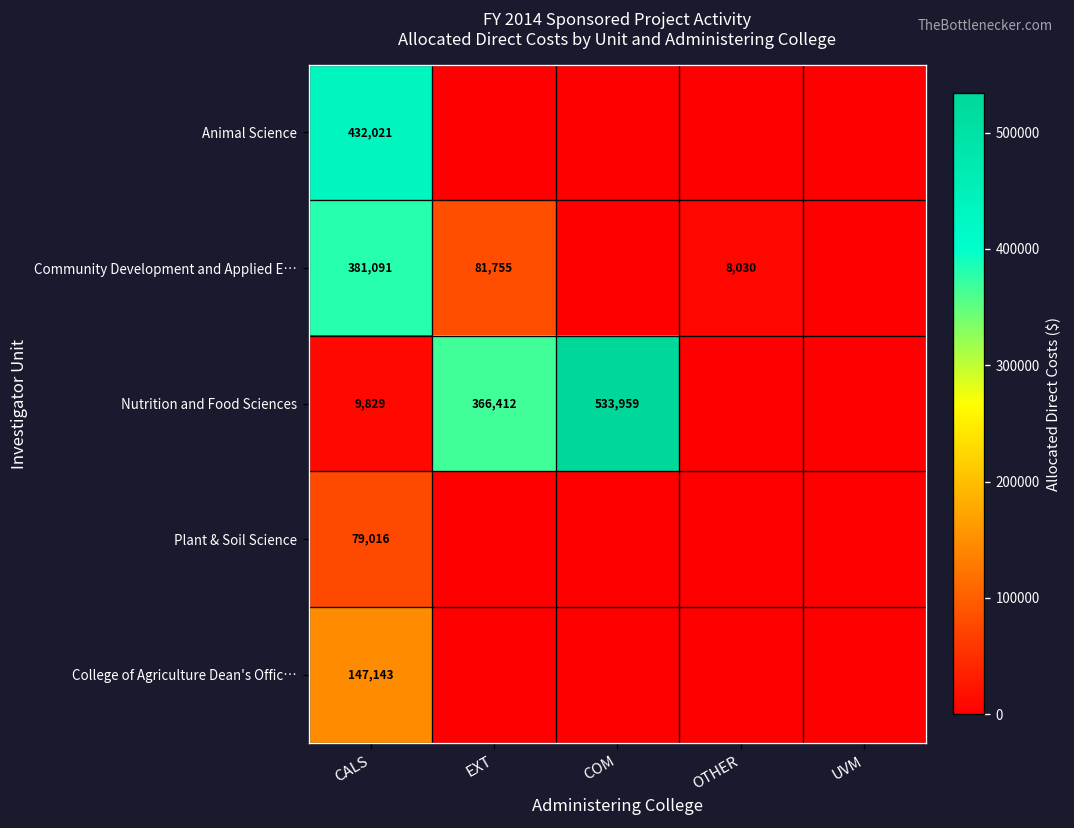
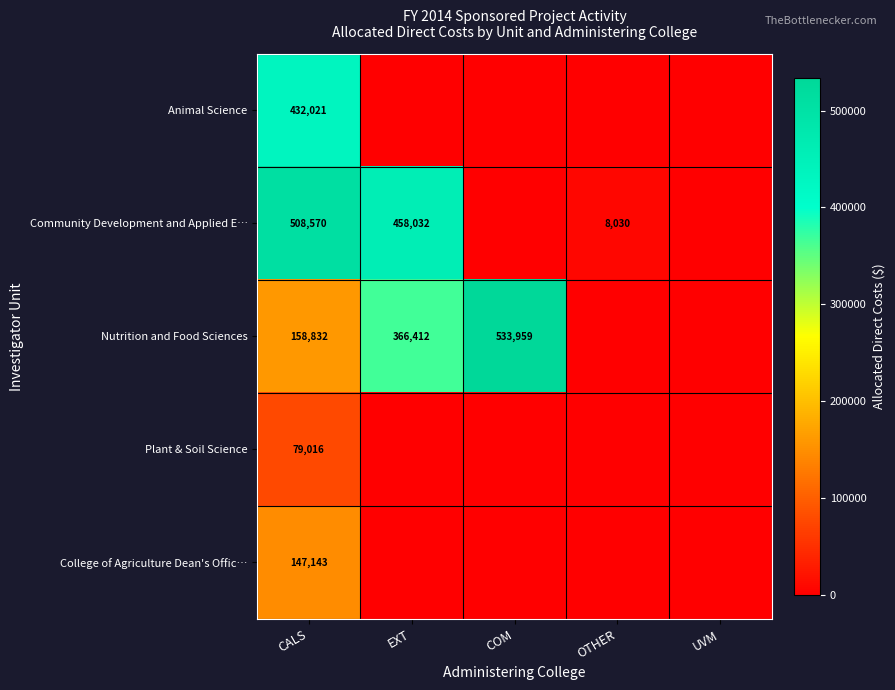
  {
    "Animal Science": {
      "CALS": "432,021"
    },
    "Community Development and Applied E…": {
-     "CALS": "381,091",
-     "EXT": "81,755",
+     "CALS": "508,570",
+     "EXT": "458,032",
      "OTHER": "8,030"
    },
    "Nutrition and Food Sciences": {
-     "CALS": "9,829",
+     "CALS": "158,832",
      "EXT": "366,412",
      "COM": "533,959"
    },
    "Plant & Soil Science": {
      "CALS": "79,016"
    },
    "College of Agriculture Dean's Offic…": {
      "CALS": "147,143"
    }
  }
